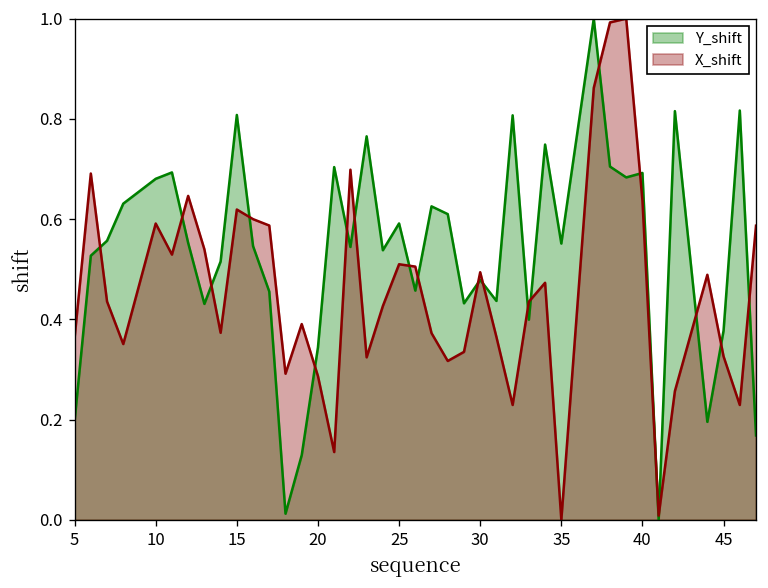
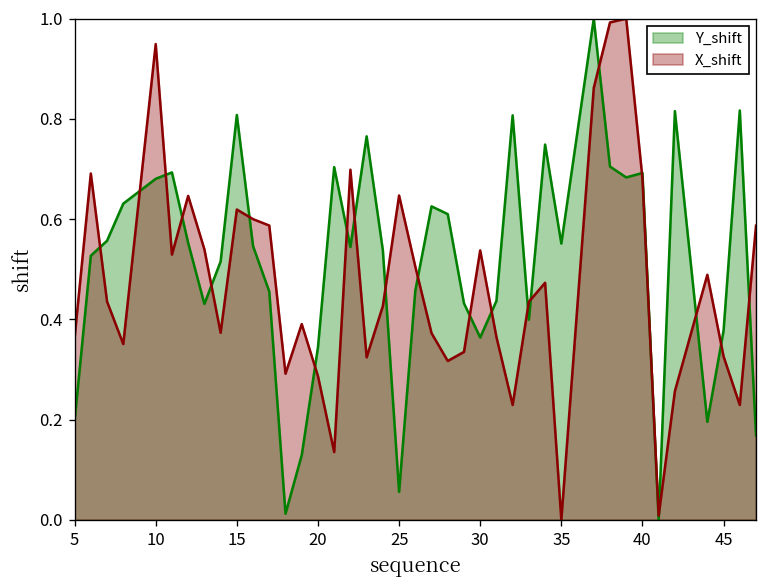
  {
    "Y_shift": {
      "5": 0.20,
      "10": 0.68,
      "15": 0.81,
      "20": 0.34,
-     "25": 0.59,
-     "30": 0.48,
+     "25": 0.06,
+     "30": 0.36,
      "35": 0.55,
      "40": 0.69,
      "45": 0.38
    },
    "X_shift": {
      "5": 0.36,
-     "10": 0.59,
+     "10": 0.95,
      "15": 0.62,
      "20": 0.29,
-     "25": 0.51,
-     "30": 0.49,
+     "25": 0.65,
+     "30": 0.54,
      "35": 0.00,
-     "40": 0.64,
+     "40": 0.68,
      "45": 0.33
    }
  }
